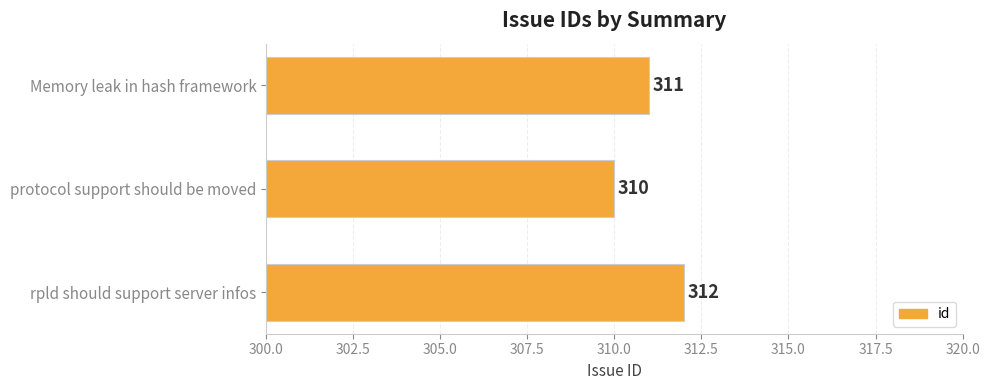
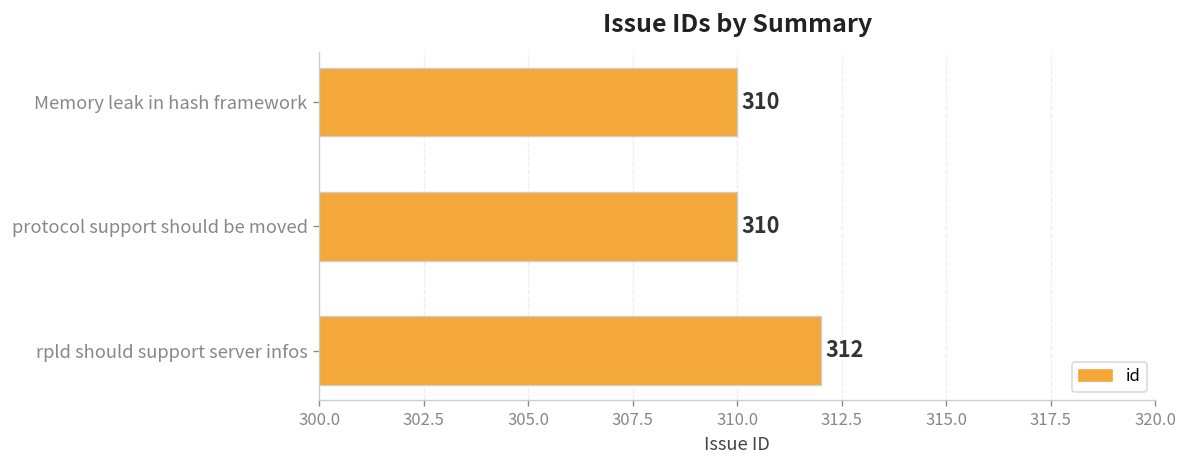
  {
-   "Memory leak in hash framework": 311,
+   "Memory leak in hash framework": 310,
    "protocol support should be moved": 310,
    "rpld should support server infos": 312
  }
